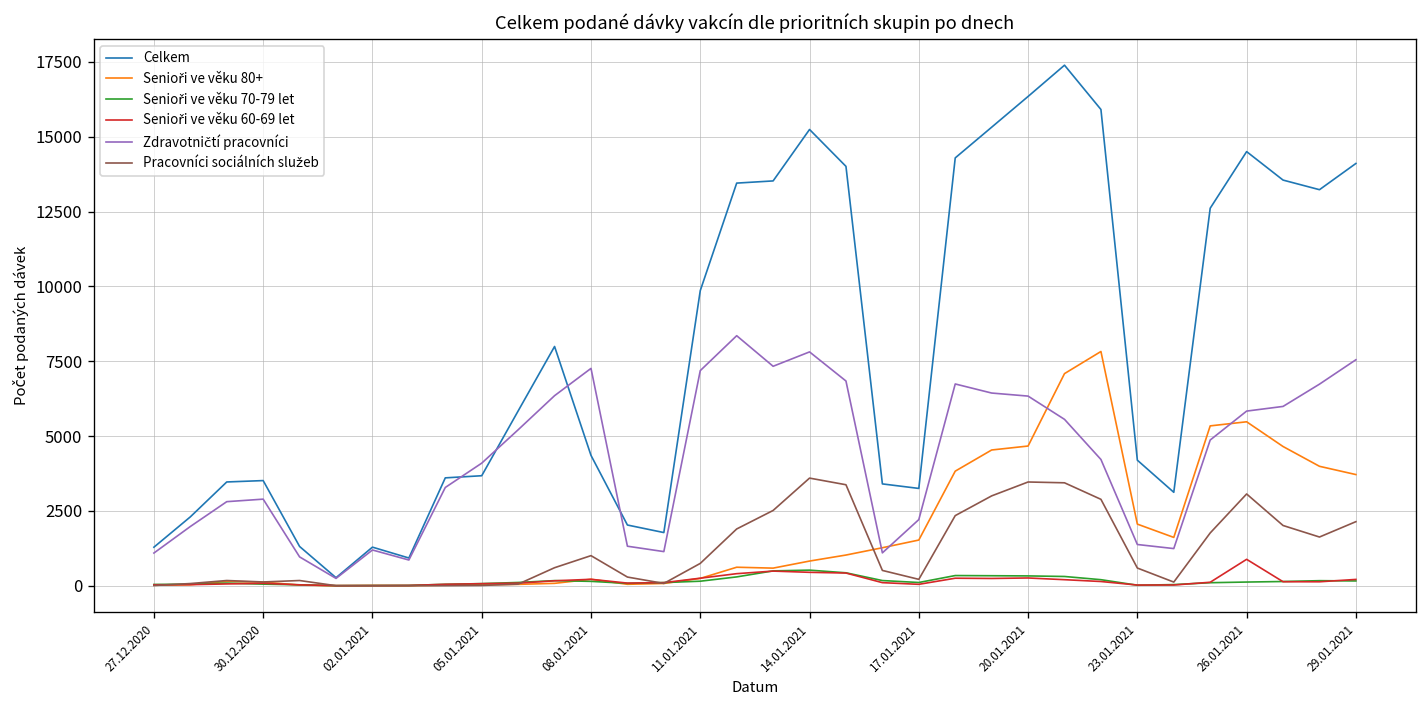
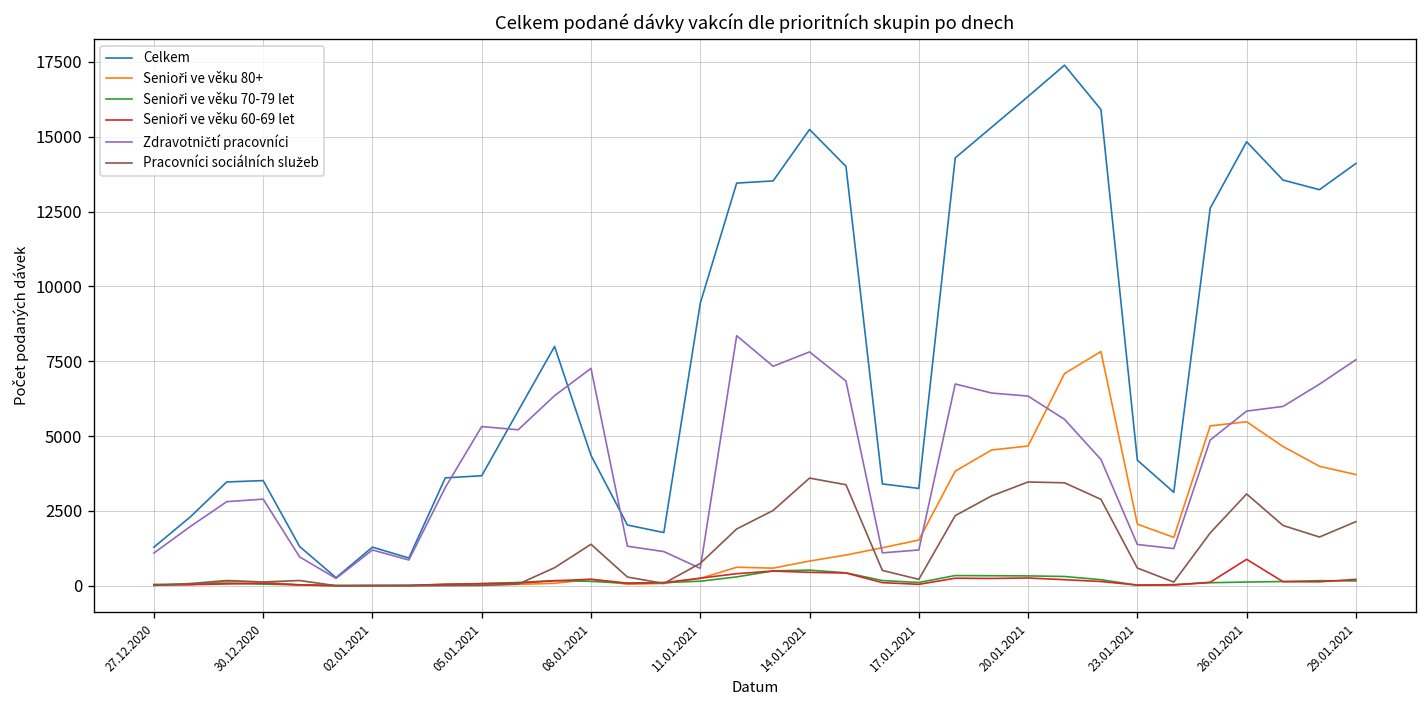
  {
    "Celkem": {
      "27.12.2020": 1300,
      "30.12.2020": 3500,
      "05.01.2021": 3700,
      "08.01.2021": 4400,
-     "11.01.2021": 9900,
+     "11.01.2021": 9400,
      "14.01.2021": 15200,
      "17.01.2021": 3300,
      "20.01.2021": 16300,
      "23.01.2021": 4200,
-     "26.01.2021": 14500,
+     "26.01.2021": 14800,
      "29.01.2021": 14100
    },
    "Senioři ve věku 80+": {
      "14.01.2021": 800,
      "17.01.2021": 1500,
      "20.01.2021": 4700,
      "23.01.2021": 2100,
      "26.01.2021": 5500,
      "29.01.2021": 3700
    },
    "Senioři ve věku 70-79 let": {
      "26.01.2021": 100
    },
    "Senioři ve věku 60-69 let": {
      "26.01.2021": 900
    },
    "Zdravotničtí pracovníci": {
      "27.12.2020": 1100,
      "30.12.2020": 2900,
-     "05.01.2021": 4100,
+     "05.01.2021": 5300,
      "08.01.2021": 7300,
-     "11.01.2021": 7200,
+     "11.01.2021": 600,
      "14.01.2021": 7800,
-     "17.01.2021": 2200,
+     "17.01.2021": 1200,
      "20.01.2021": 6300,
      "23.01.2021": 1400,
      "26.01.2021": 5800,
      "29.01.2021": 7500
    },
    "Pracovníci sociálních služeb": {
-     "08.01.2021": 1000,
+     "08.01.2021": 1400,
      "11.01.2021": 700,
      "14.01.2021": 3600,
      "17.01.2021": 200,
      "20.01.2021": 3500,
      "23.01.2021": 600,
      "26.01.2021": 3100,
      "29.01.2021": 2100
    }
  }
